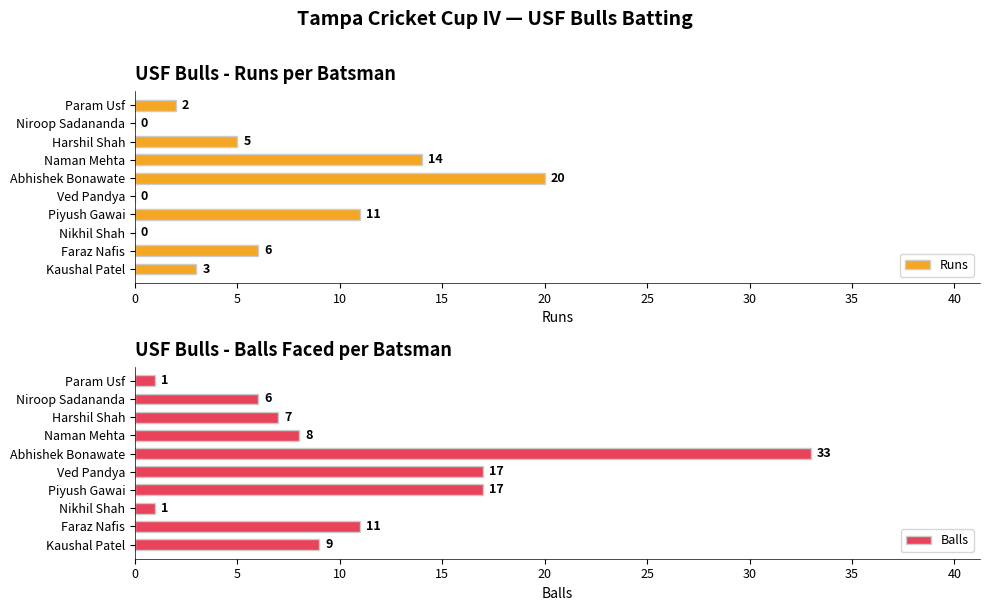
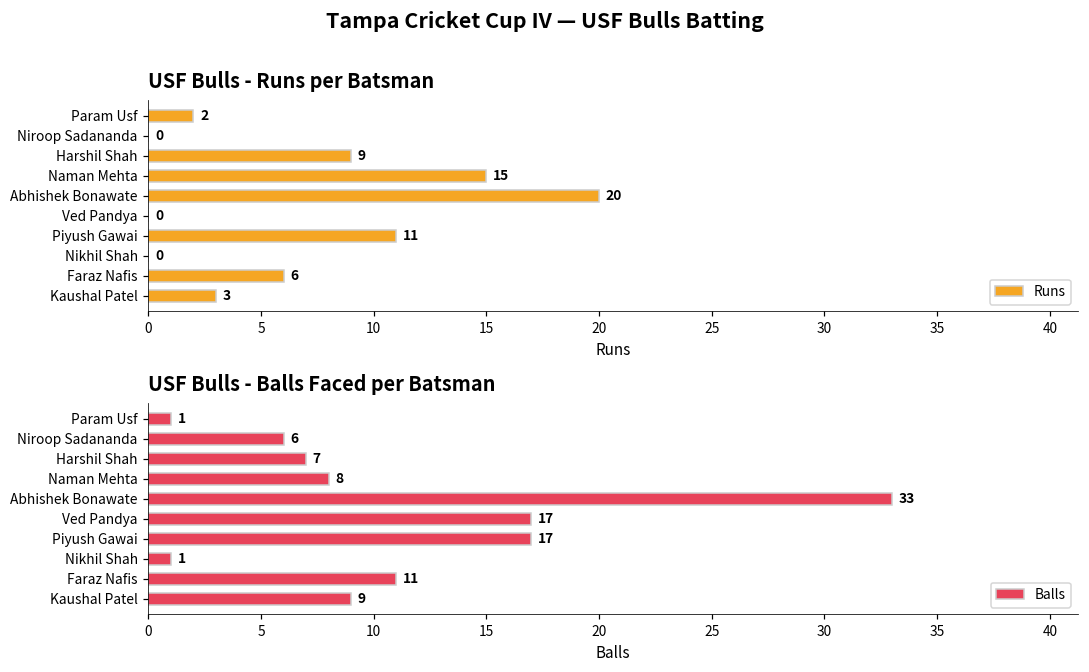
  {
    "USF Bulls - Runs per Batsman": {
      "Param Usf": 2,
      "Niroop Sadananda": 0,
-     "Harshil Shah": 5,
-     "Naman Mehta": 14,
+     "Harshil Shah": 9,
+     "Naman Mehta": 15,
      "Abhishek Bonawate": 20,
      "Ved Pandya": 0,
      "Piyush Gawai": 11,
      "Nikhil Shah": 0,
      "Faraz Nafis": 6,
      "Kaushal Patel": 3
    },
    "USF Bulls - Balls Faced per Batsman": {
      "Param Usf": 1,
      "Niroop Sadananda": 6,
      "Harshil Shah": 7,
      "Naman Mehta": 8,
      "Abhishek Bonawate": 33,
      "Ved Pandya": 17,
      "Piyush Gawai": 17,
      "Nikhil Shah": 1,
      "Faraz Nafis": 11,
      "Kaushal Patel": 9
    }
  }
